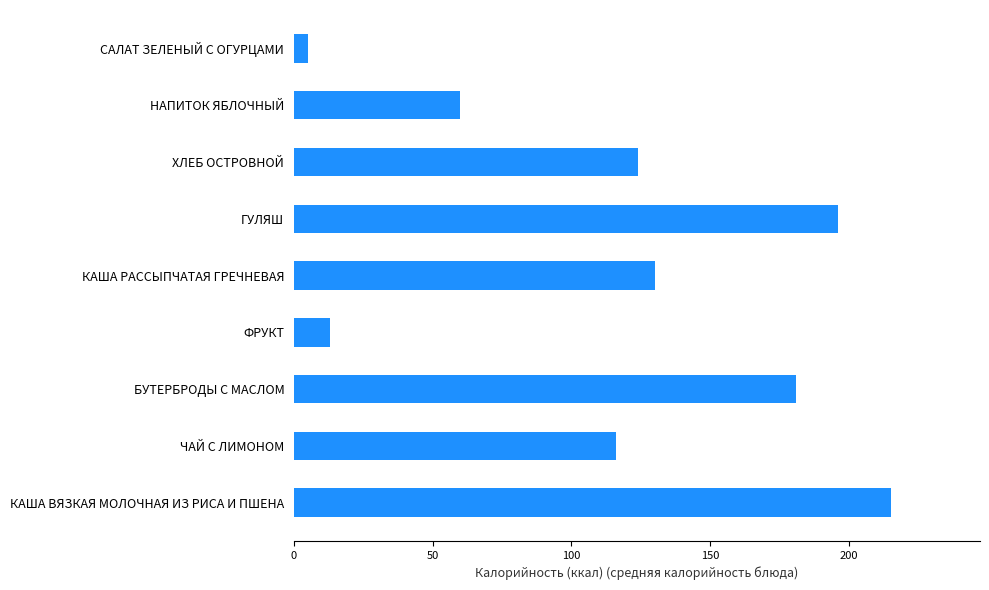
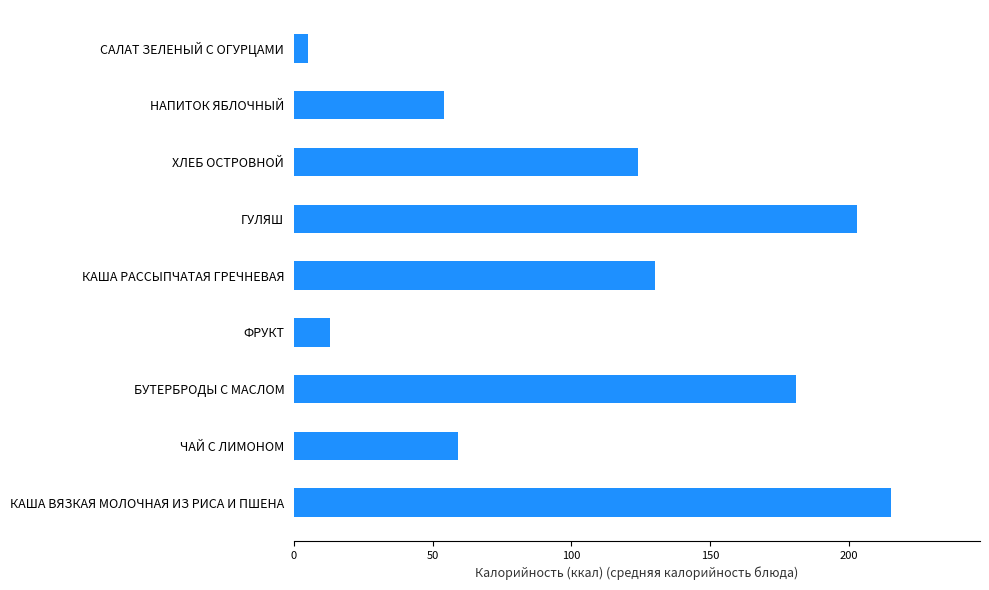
  {
    "САЛАТ ЗЕЛЕНЫЙ С ОГУРЦАМИ": 5,
-   "НАПИТОК ЯБЛОЧНЫЙ": 60,
+   "НАПИТОК ЯБЛОЧНЫЙ": 54,
    "ХЛЕБ ОСТРОВНОЙ": 124,
-   "ГУЛЯШ": 196,
+   "ГУЛЯШ": 203,
    "КАША РАССЫПЧАТАЯ ГРЕЧНЕВАЯ": 130,
    "ФРУКТ": 13,
    "БУТЕРБРОДЫ С МАСЛОМ": 181,
-   "ЧАЙ С ЛИМОНОМ": 116,
+   "ЧАЙ С ЛИМОНОМ": 59,
    "КАША ВЯЗКАЯ МОЛОЧНАЯ ИЗ РИСА И ПШЕНА": 215
  }
